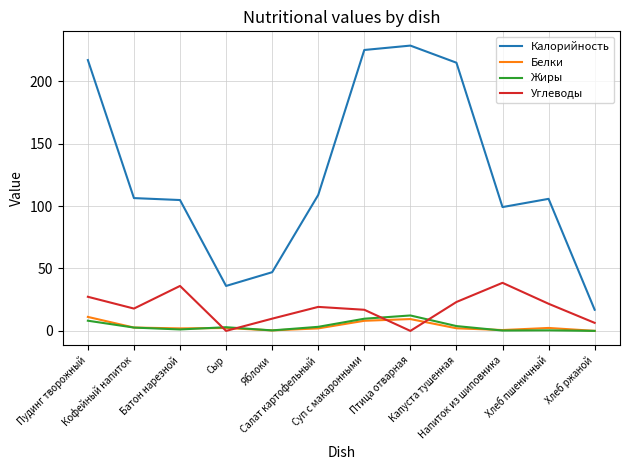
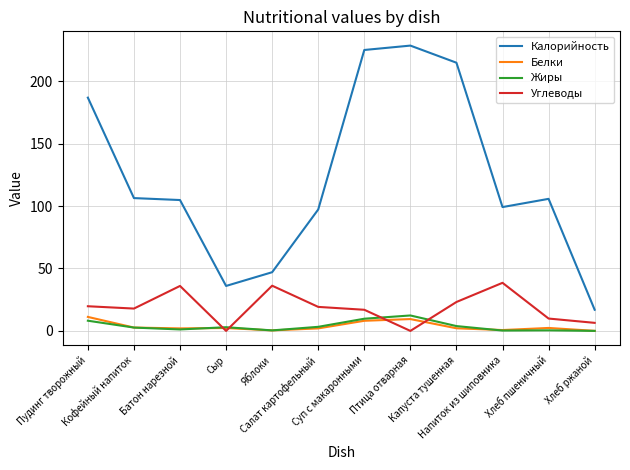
  {
    "Калорийность": {
-     "Пудинг творожный": 217,
+     "Пудинг творожный": 187,
      "Кофейный напиток": 106,
      "Батон нарезной": 105,
      "Сыр": 36,
      "Яблоки": 47,
-     "Салат картофельный": 109,
+     "Салат картофельный": 97,
      "Суп с макаронными": 225,
      "Птица отварная": 228,
      "Капуста тушенная": 215,
      "Напиток из шиповника": 99,
      "Хлеб пшеничный": 106,
      "Хлеб ржаной": 17
    },
    "Белки": {
      "Пудинг творожный": 11,
      "Птица отварная": 9
    },
    "Жиры": {
      "Пудинг творожный": 8,
      "Птица отварная": 12
    },
    "Углеводы": {
-     "Пудинг творожный": 27,
+     "Пудинг творожный": 20,
      "Кофейный напиток": 18,
      "Батон нарезной": 36,
      "Сыр": 0,
-     "Яблоки": 10,
+     "Яблоки": 36,
      "Салат картофельный": 19,
      "Суп с макаронными": 17,
      "Птица отварная": 0,
      "Капуста тушенная": 23,
      "Напиток из шиповника": 39,
-     "Хлеб пшеничный": 22,
+     "Хлеб пшеничный": 10,
      "Хлеб ржаной": 6
    }
  }
